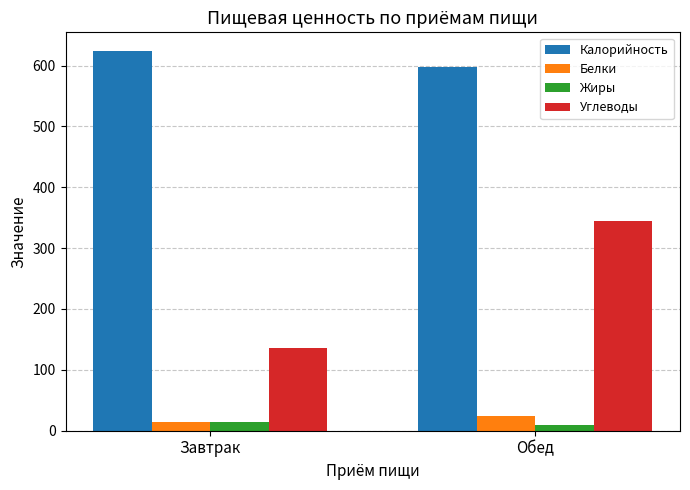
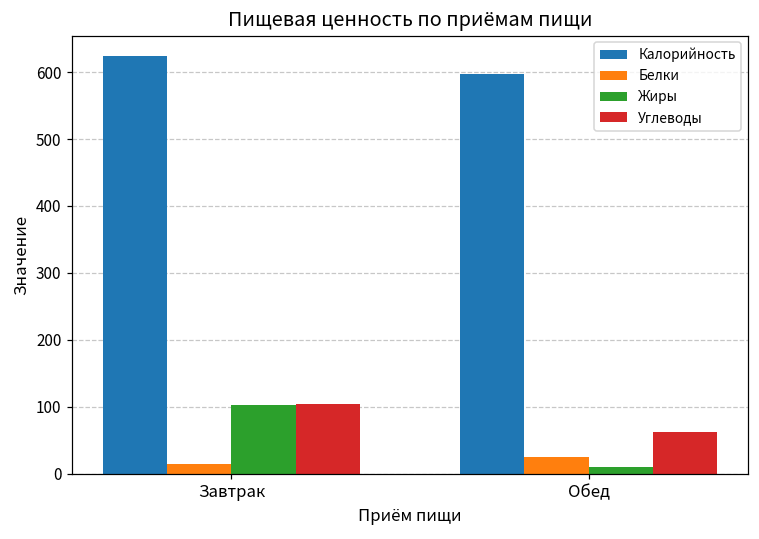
  {
    "Калорийность": {
      "Завтрак": 620,
      "Обед": 600
    },
    "Белки": {
      "Завтрак": 10,
      "Обед": 30
    },
    "Жиры": {
-     "Завтрак": 20,
+     "Завтрак": 100,
      "Обед": 10
    },
    "Углеводы": {
-     "Завтрак": 140,
-     "Обед": 340
+     "Завтрак": 100,
+     "Обед": 60
    }
  }
